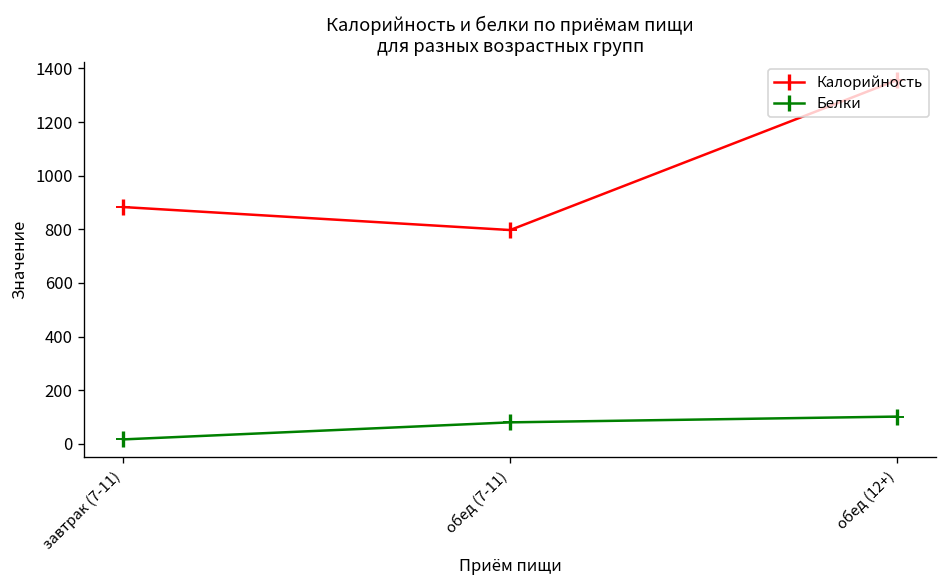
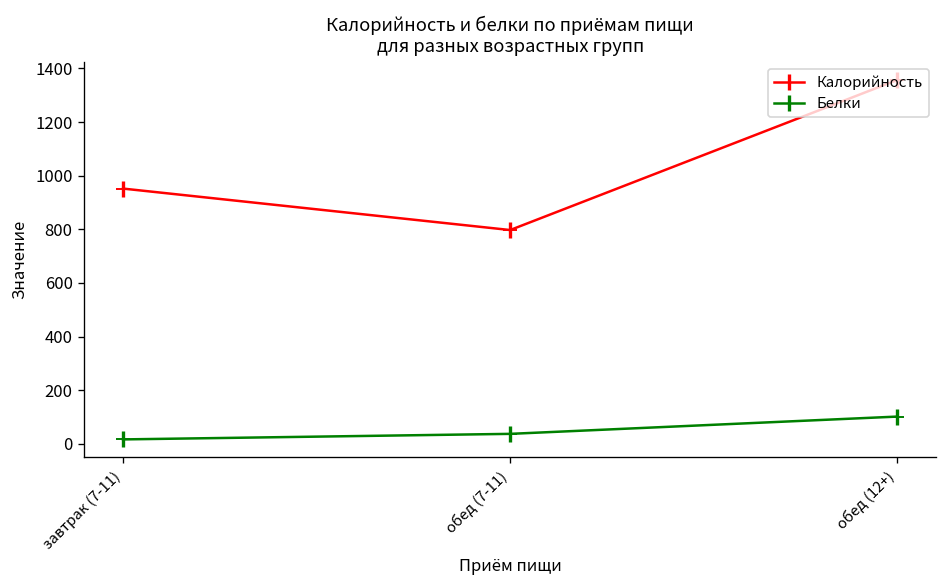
  {
    "Калорийность": {
-     "завтрак (7-11)": 880,
+     "завтрак (7-11)": 950,
      "обед (7-11)": 800
    },
    "Белки": {
      "завтрак (7-11)": 20,
-     "обед (7-11)": 80,
+     "обед (7-11)": 40,
      "обед (12+)": 100
    }
  }
